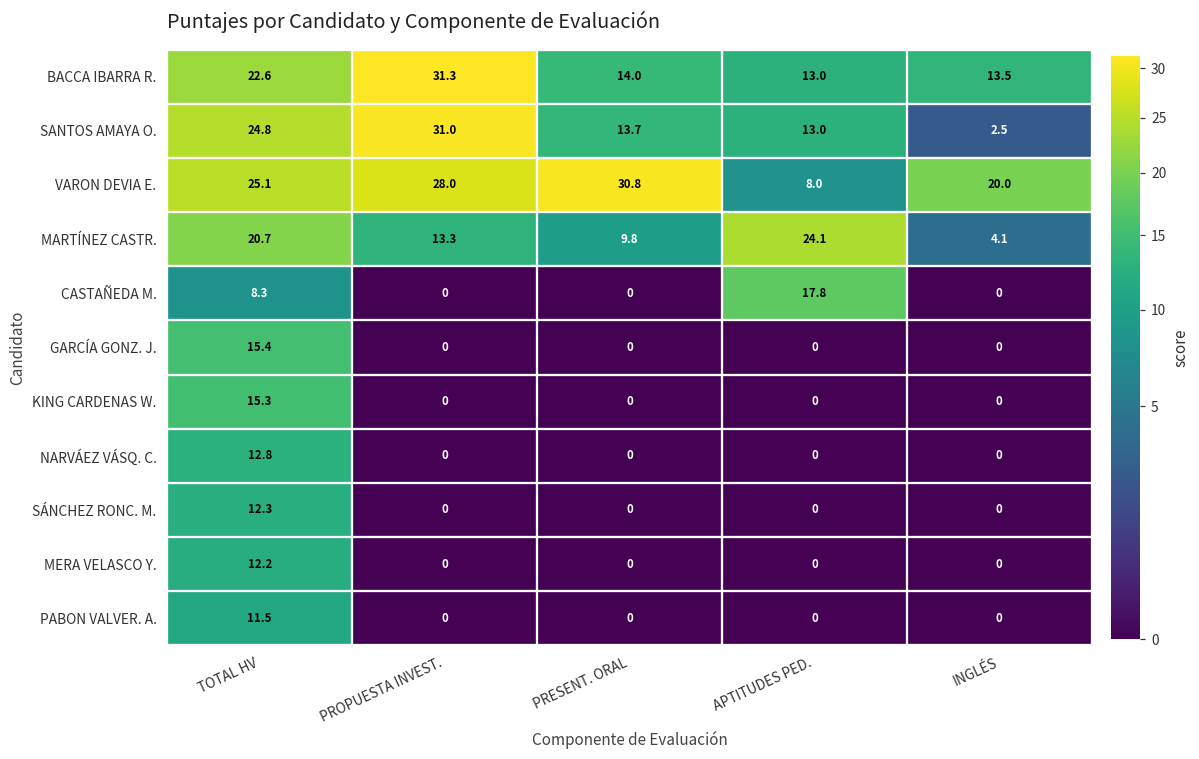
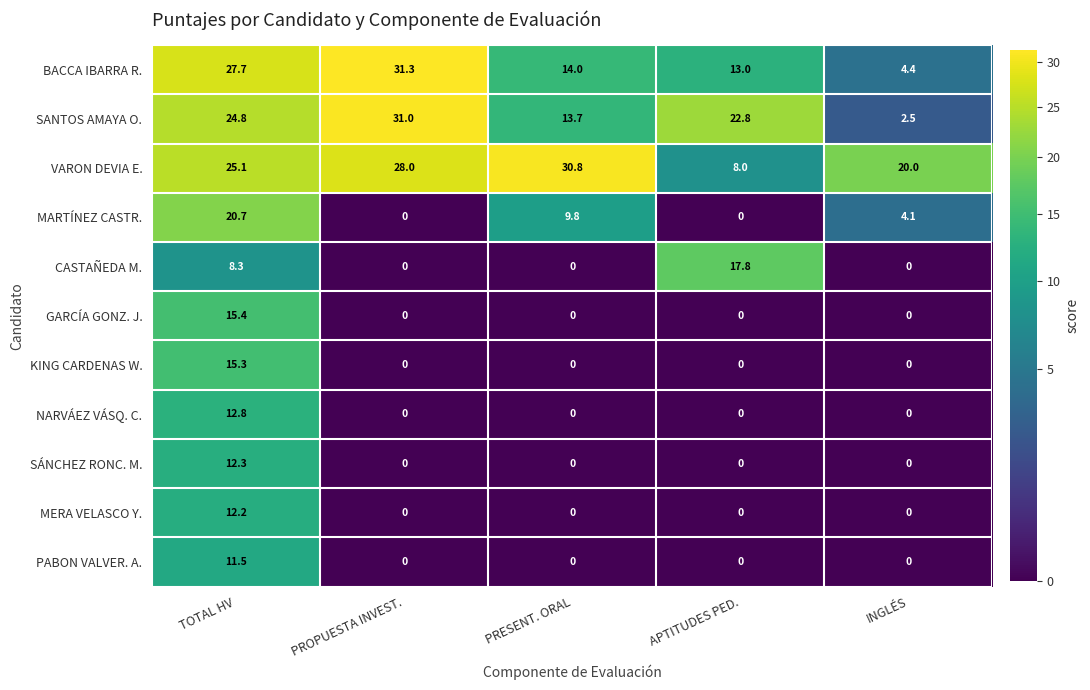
  {
    "BACCA IBARRA R.": {
-     "TOTAL HV": 22.6,
+     "TOTAL HV": 27.7,
      "PROPUESTA INVEST.": 31.3,
      "PRESENT. ORAL": 14.0,
      "APTITUDES PED.": 13.0,
-     "INGLÉS": 13.5
+     "INGLÉS": 4.4
    },
    "SANTOS AMAYA O.": {
      "TOTAL HV": 24.8,
      "PROPUESTA INVEST.": 31.0,
      "PRESENT. ORAL": 13.7,
-     "APTITUDES PED.": 13.0,
+     "APTITUDES PED.": 22.8,
      "INGLÉS": 2.5
    },
    "VARON DEVIA E.": {
      "TOTAL HV": 25.1,
      "PROPUESTA INVEST.": 28.0,
      "PRESENT. ORAL": 30.8,
      "APTITUDES PED.": 8.0,
      "INGLÉS": 20.0
    },
    "MARTÍNEZ CASTR.": {
      "TOTAL HV": 20.7,
-     "PROPUESTA INVEST.": 13.3,
+     "PROPUESTA INVEST.": 0,
      "PRESENT. ORAL": 9.8,
-     "APTITUDES PED.": 24.1,
+     "APTITUDES PED.": 0,
      "INGLÉS": 4.1
    },
    "CASTAÑEDA M.": {
      "TOTAL HV": 8.3,
      "PROPUESTA INVEST.": 0,
      "PRESENT. ORAL": 0,
      "APTITUDES PED.": 17.8,
      "INGLÉS": 0
    },
    "GARCÍA GONZ. J.": {
      "TOTAL HV": 15.4,
      "PROPUESTA INVEST.": 0,
      "PRESENT. ORAL": 0,
      "APTITUDES PED.": 0,
      "INGLÉS": 0
    },
    "KING CARDENAS W.": {
      "TOTAL HV": 15.3,
      "PROPUESTA INVEST.": 0,
      "PRESENT. ORAL": 0,
      "APTITUDES PED.": 0,
      "INGLÉS": 0
    },
    "NARVÁEZ VÁSQ. C.": {
      "TOTAL HV": 12.8,
      "PROPUESTA INVEST.": 0,
      "PRESENT. ORAL": 0,
      "APTITUDES PED.": 0,
      "INGLÉS": 0
    },
    "SÁNCHEZ RONC. M.": {
      "TOTAL HV": 12.3,
      "PROPUESTA INVEST.": 0,
      "PRESENT. ORAL": 0,
      "APTITUDES PED.": 0,
      "INGLÉS": 0
    },
    "MERA VELASCO Y.": {
      "TOTAL HV": 12.2,
      "PROPUESTA INVEST.": 0,
      "PRESENT. ORAL": 0,
      "APTITUDES PED.": 0,
      "INGLÉS": 0
    },
    "PABON VALVER. A.": {
      "TOTAL HV": 11.5,
      "PROPUESTA INVEST.": 0,
      "PRESENT. ORAL": 0,
      "APTITUDES PED.": 0,
      "INGLÉS": 0
    }
  }
